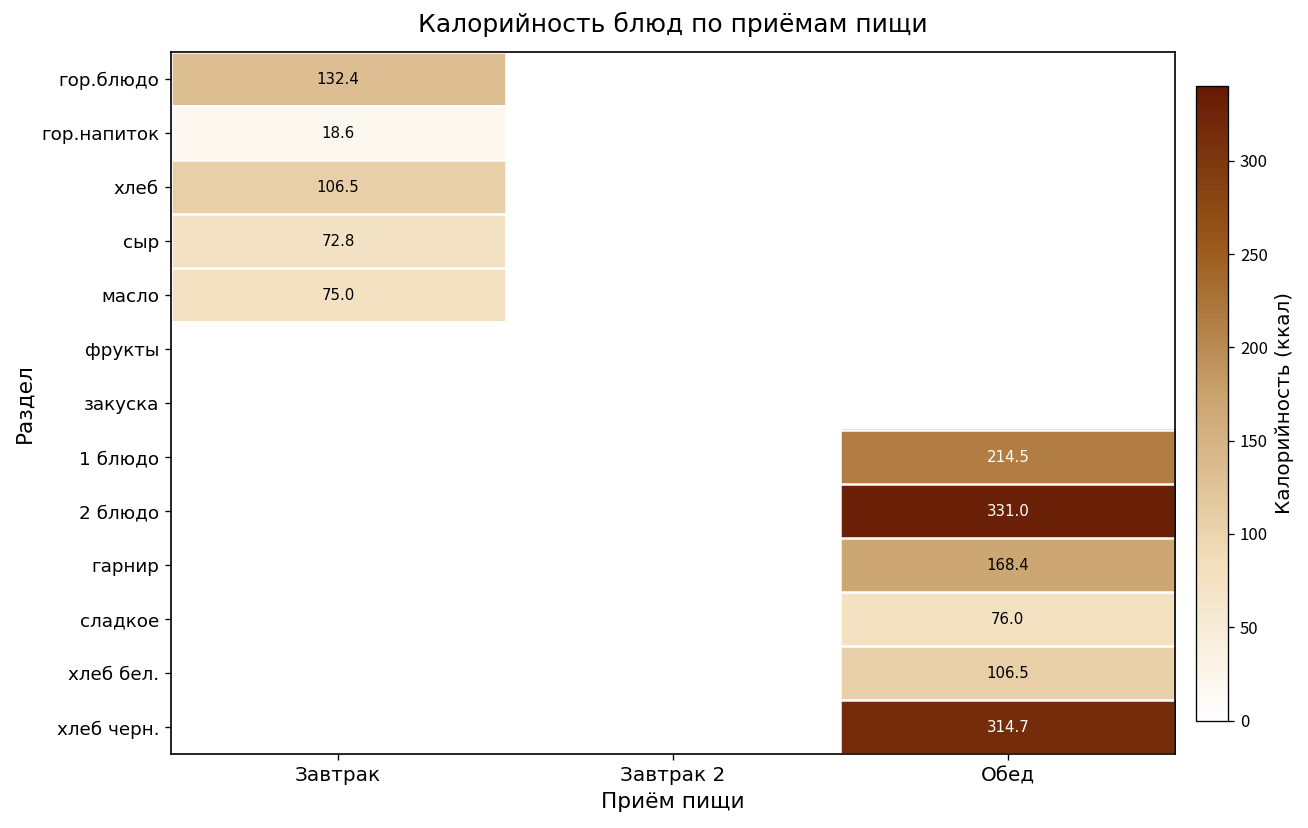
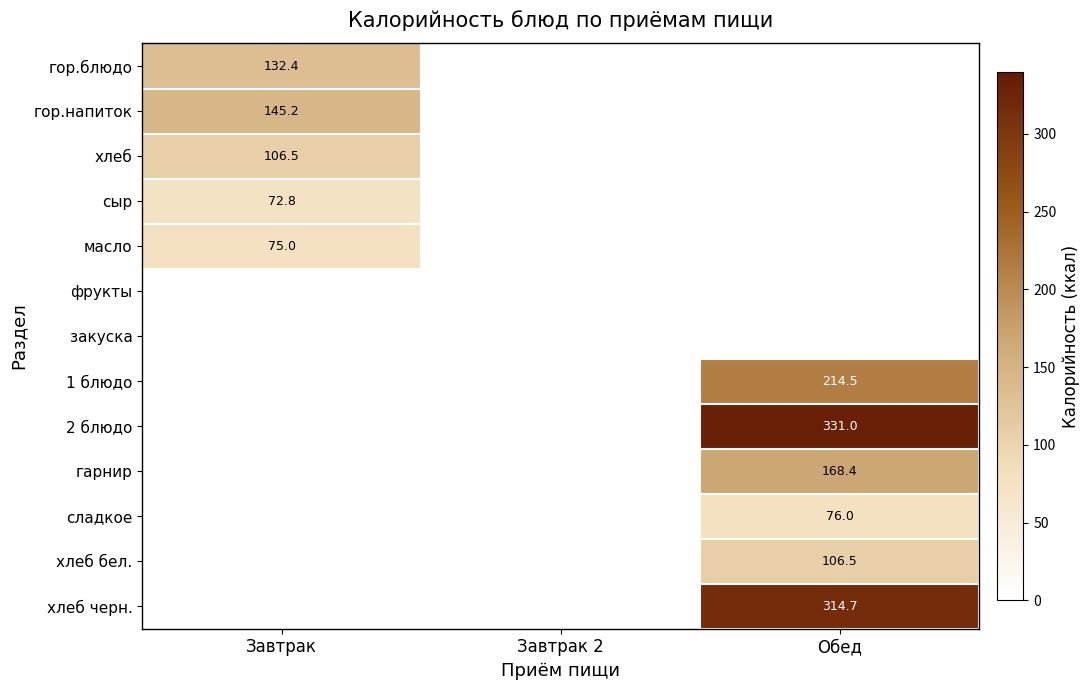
  {
    "гор.блюдо": {
      "Завтрак": 132.4
    },
    "гор.напиток": {
-     "Завтрак": 18.6
+     "Завтрак": 145.2
    },
    "хлеб": {
      "Завтрак": 106.5
    },
    "сыр": {
      "Завтрак": 72.8
    },
    "масло": {
      "Завтрак": 75.0
    },
    "1 блюдо": {
      "Обед": 214.5
    },
    "2 блюдо": {
      "Обед": 331.0
    },
    "гарнир": {
      "Обед": 168.4
    },
    "сладкое": {
      "Обед": 76.0
    },
    "хлеб бел.": {
      "Обед": 106.5
    },
    "хлеб черн.": {
      "Обед": 314.7
    }
  }
